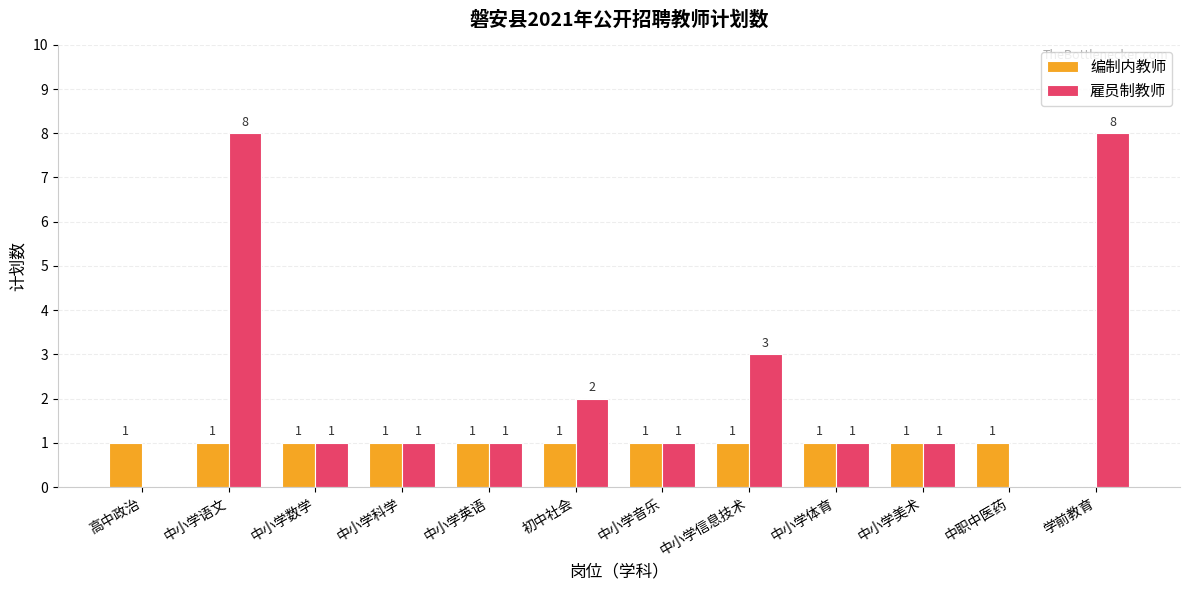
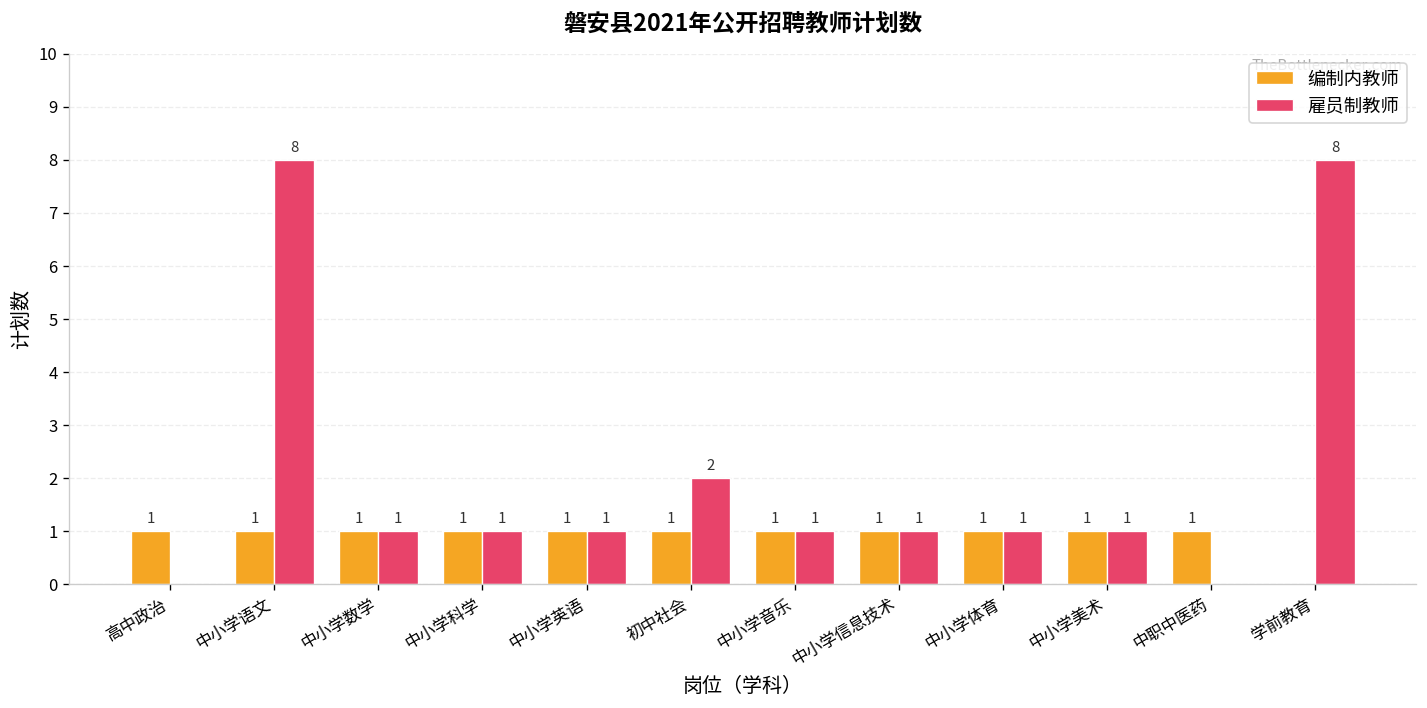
  {
    "编制内教师": {
      "高中政治": 1,
      "中小学语文": 1,
      "中小学数学": 1,
      "中小学科学": 1,
      "中小学英语": 1,
      "初中社会": 1,
      "中小学音乐": 1,
      "中小学信息技术": 1,
      "中小学体育": 1,
      "中小学美术": 1,
      "中职中医药": 1
    },
    "雇员制教师": {
      "中小学语文": 8,
      "中小学数学": 1,
      "中小学科学": 1,
      "中小学英语": 1,
      "初中社会": 2,
      "中小学音乐": 1,
-     "中小学信息技术": 3,
+     "中小学信息技术": 1,
      "中小学体育": 1,
      "中小学美术": 1,
      "学前教育": 8
    }
  }
